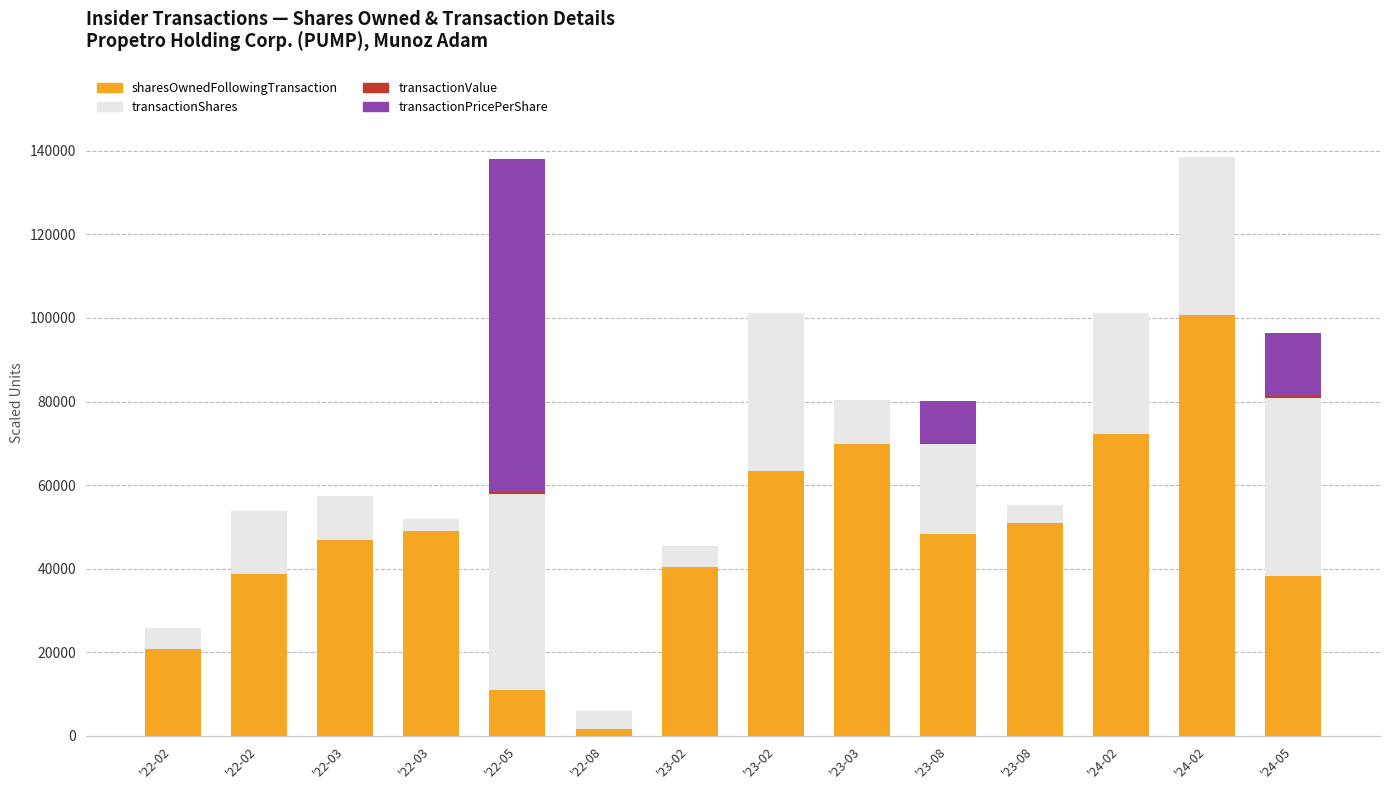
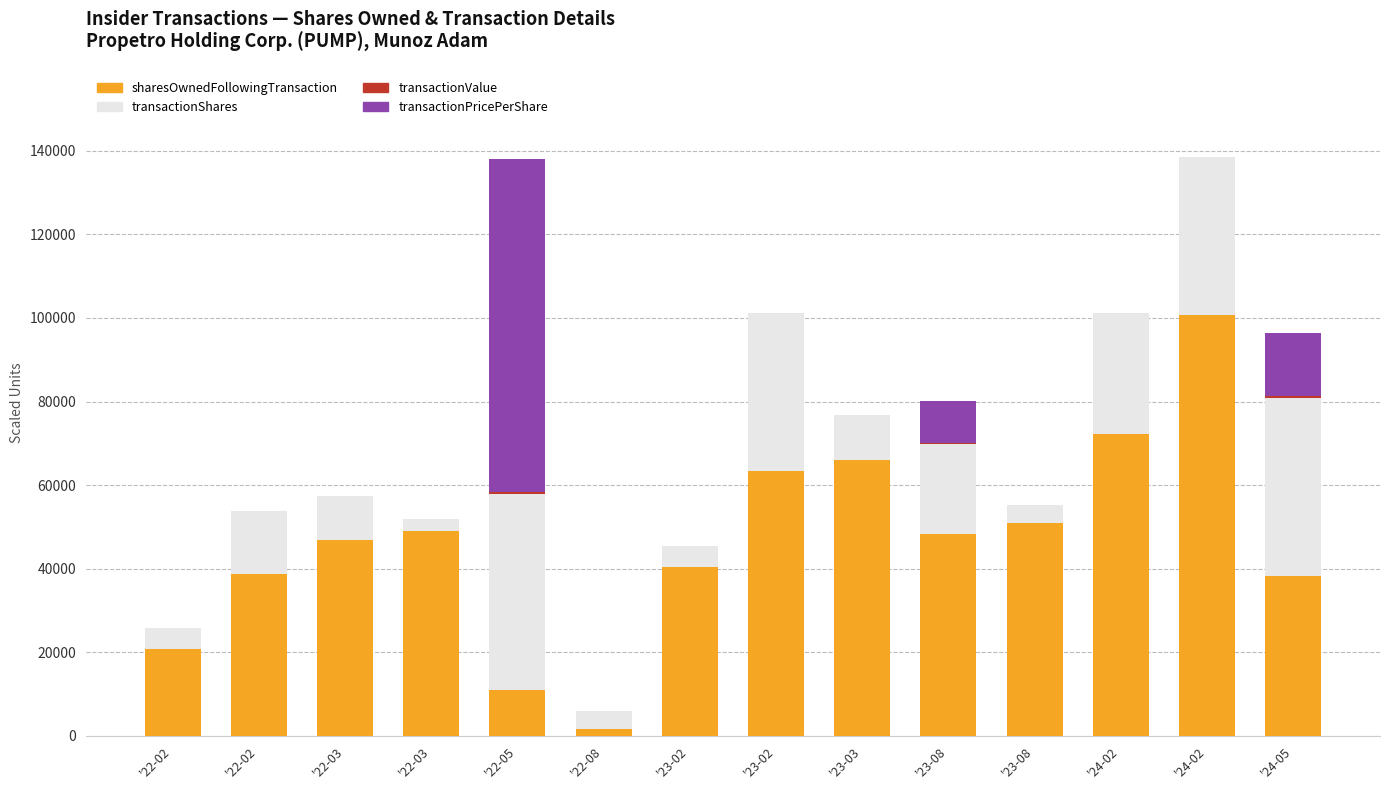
  {
    "sharesOwnedFollowingTransaction": {
      "'22-05": 11000,
      "'22-08": 2000,
-     "'23-03": 70000,
+     "'23-03": 66000,
      "'24-05": 38000
    },
    "transactionShares": {
      "'22-05": 47000,
      "'22-08": 4000,
      "'23-03": 11000,
      "'24-05": 43000
    },
    "transactionValue": {
      "'22-05": 1000,
      "'22-08": 0,
      "'23-03": 0
    },
    "transactionPricePerShare": {
      "'22-05": 80000,
      "'22-08": 0,
      "'23-03": 0,
      "'24-05": 15000
    }
  }
